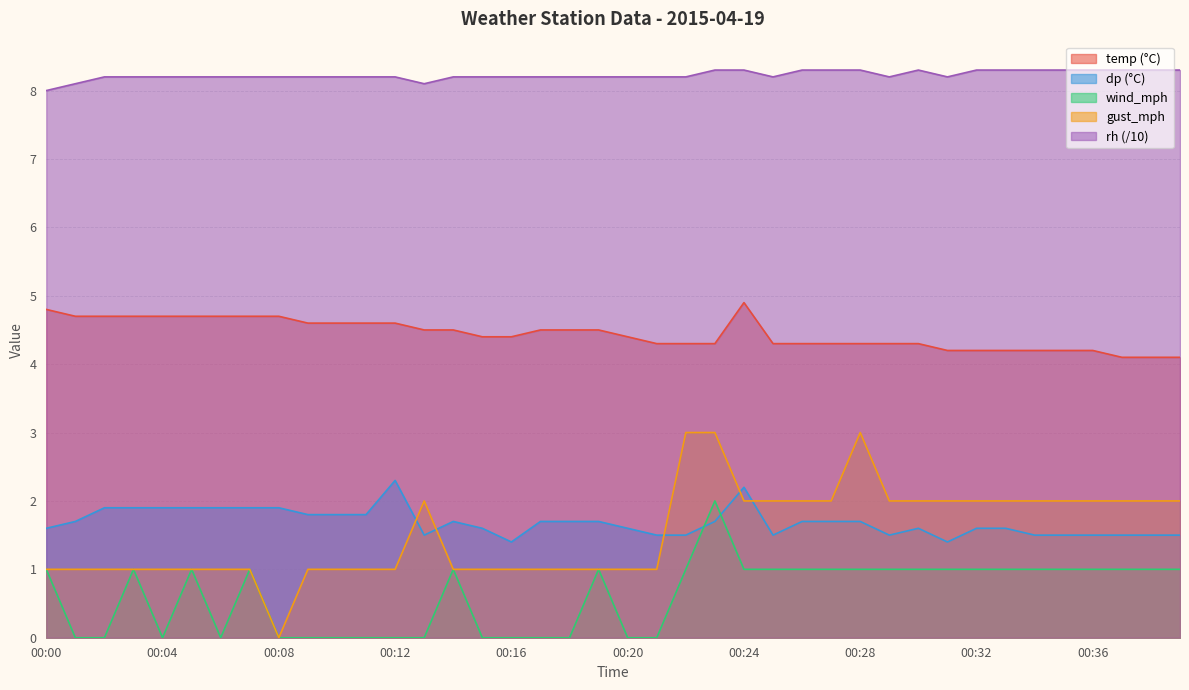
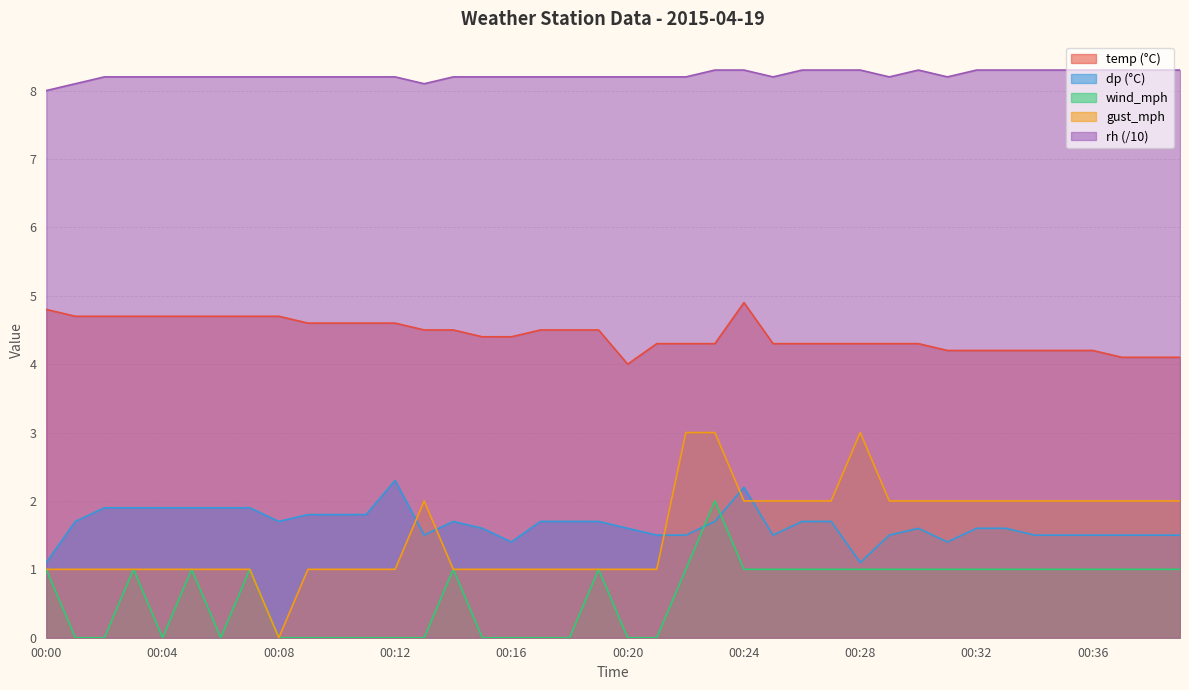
  {
    "temp (°C)": {
      "00:00": 4.8,
      "00:04": 4.7,
      "00:08": 4.7,
      "00:12": 4.6,
      "00:16": 4.4,
-     "00:20": 4.4,
+     "00:20": 4.0,
      "00:24": 4.9,
      "00:28": 4.3,
      "00:32": 4.2,
      "00:36": 4.2
    },
    "dp (°C)": {
-     "00:00": 1.6,
+     "00:00": 1.1,
      "00:04": 1.9,
-     "00:08": 1.9,
+     "00:08": 1.7,
      "00:12": 2.3,
      "00:16": 1.4,
      "00:20": 1.6,
      "00:24": 2.2,
-     "00:28": 1.7,
+     "00:28": 1.1,
      "00:32": 1.6,
      "00:36": 1.5
    },
    "wind_mph": {
      "00:04": 0.0,
      "00:12": 0.0,
      "00:16": 0.0,
      "00:20": 0.0,
      "00:24": 1.0,
      "00:28": 1.0,
      "00:32": 1.0,
      "00:36": 1.0
    },
    "gust_mph": {
      "00:04": 1.0,
      "00:12": 1.0,
      "00:16": 1.0,
      "00:20": 1.0,
      "00:24": 2.0,
      "00:28": 3.0,
      "00:32": 2.0,
      "00:36": 2.0
    },
    "rh (/10)": {
      "00:00": 8.0,
      "00:04": 8.2,
      "00:08": 8.2,
      "00:12": 8.2,
      "00:16": 8.2,
      "00:20": 8.2,
      "00:24": 8.3,
      "00:28": 8.3,
      "00:32": 8.3
    }
  }
